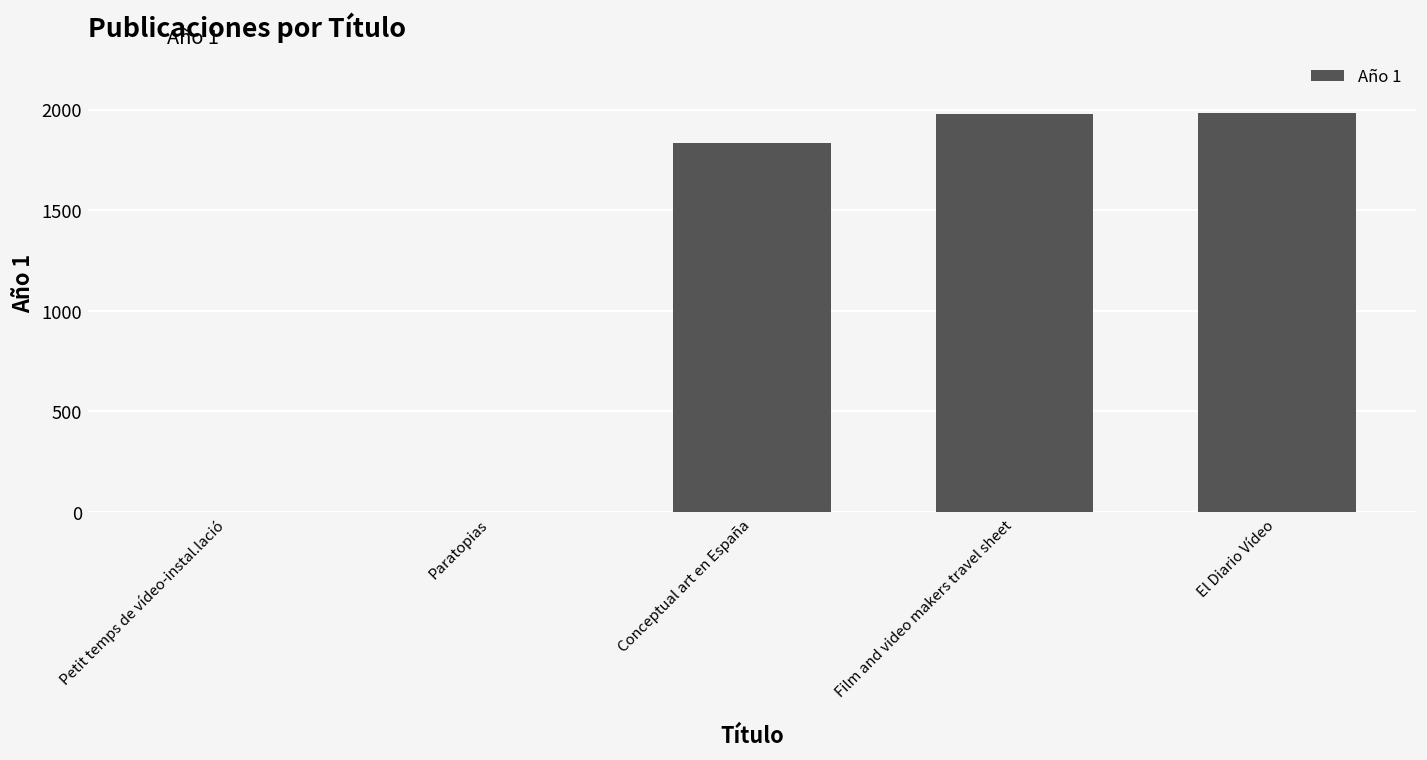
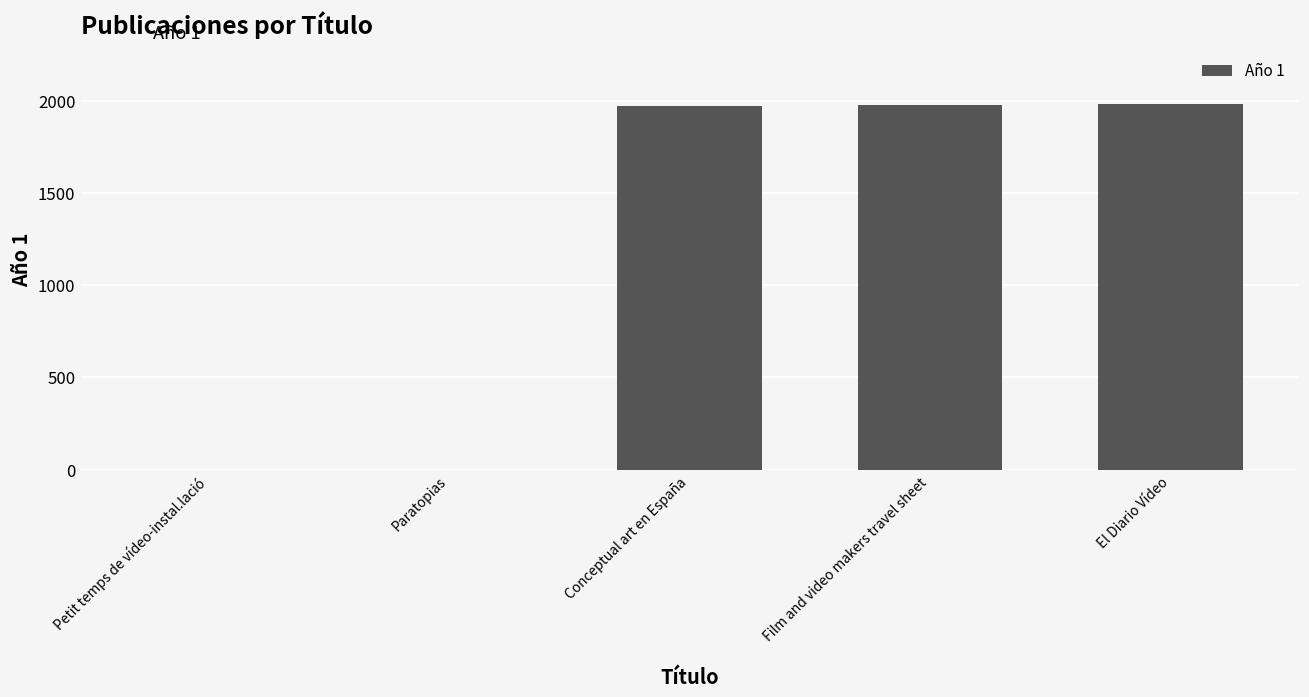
  {
    "Petit temps de vídeo-instal.lació": 0,
    "Paratopias": 0,
-   "Conceptual art en España": 1830,
+   "Conceptual art en España": 1970,
    "Film and video makers travel sheet": 1980,
    "El Diario Vídeo": 1980
  }
